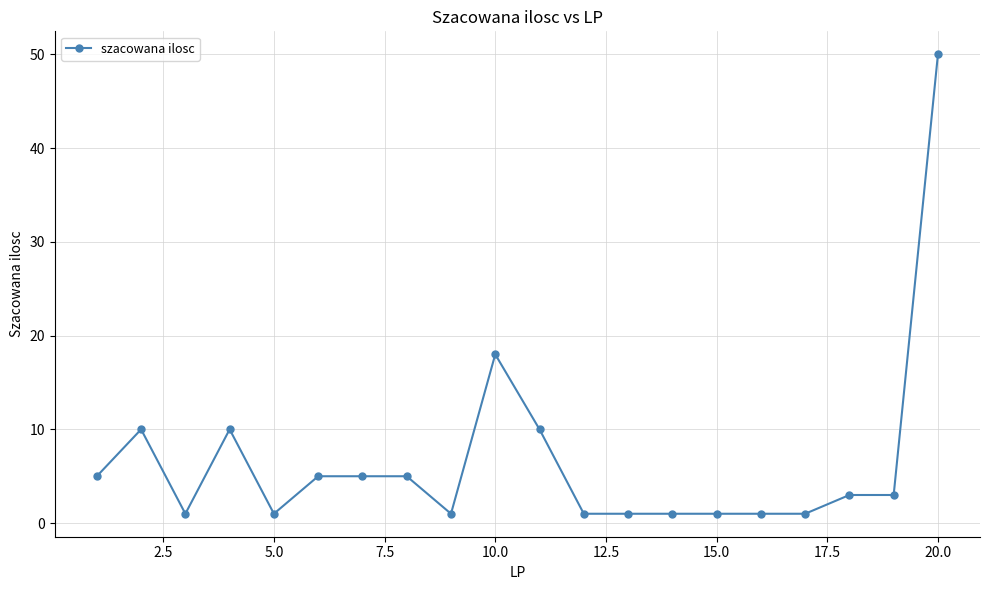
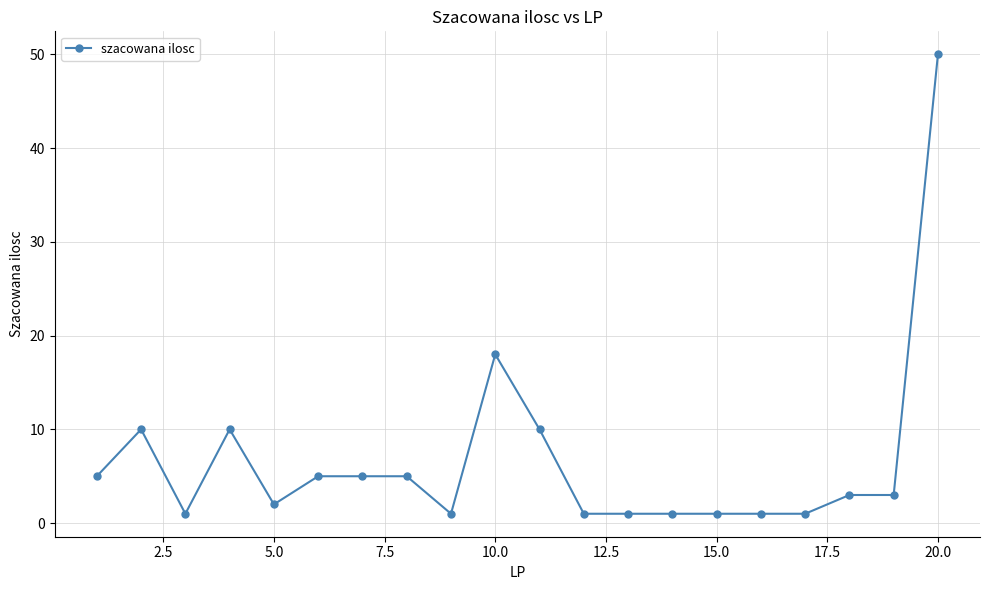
  {
-   "5.0": 1,
+   "5.0": 2,
    "10.0": 18,
    "15.0": 1,
    "20.0": 50
  }
